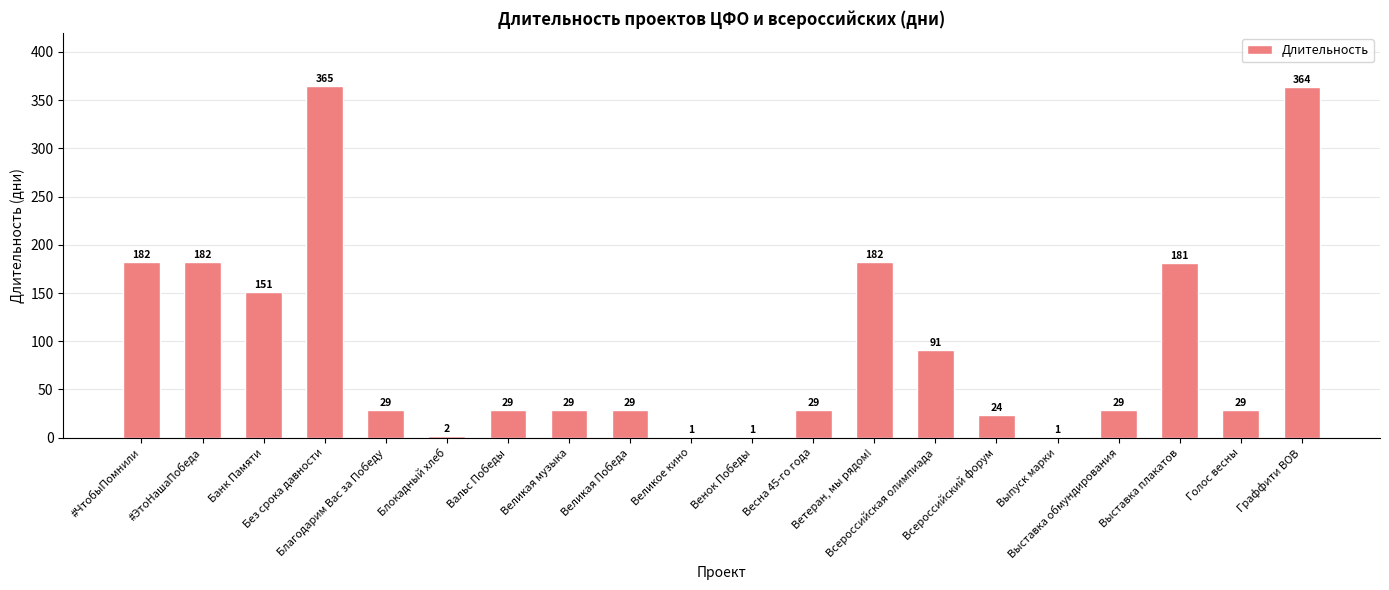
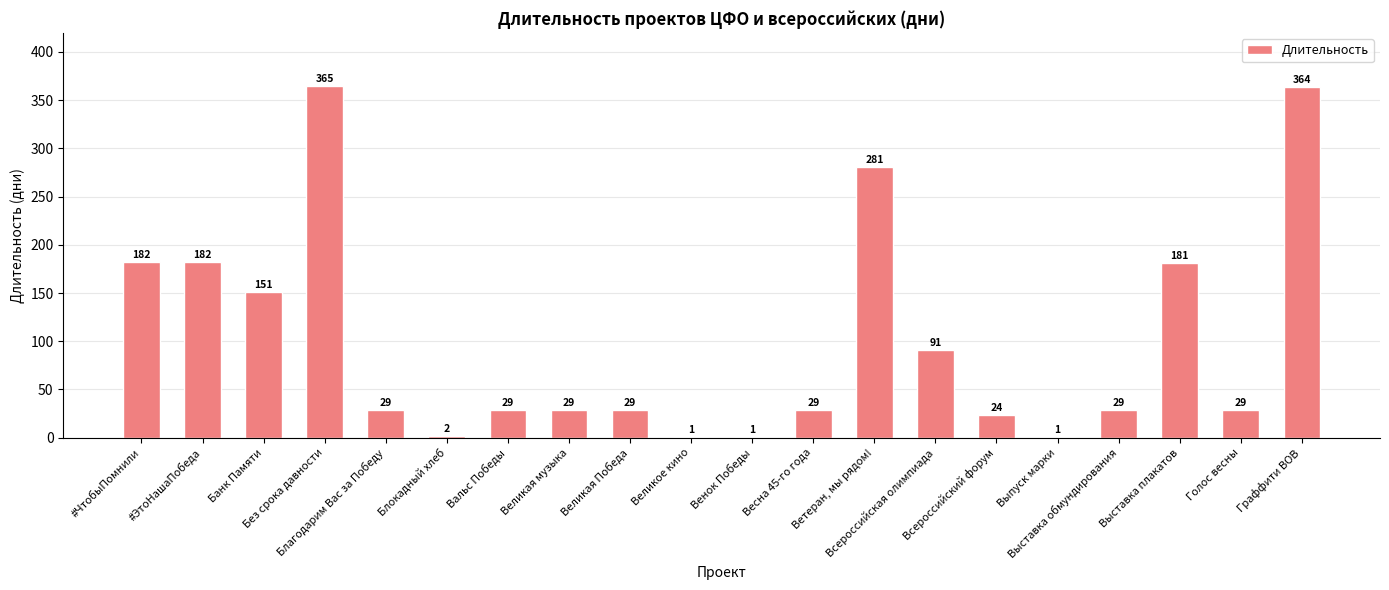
  {
    "#ЧтобыПомнили": 182,
    "#ЭтоНашаПобеда": 182,
    "Банк Памяти": 151,
    "Без срока давности": 365,
    "Благодарим Вас за Победу": 29,
    "Блокадный хлеб": 2,
    "Вальс Победы": 29,
    "Великая музыка": 29,
    "Великая Победа": 29,
    "Великое кино": 1,
    "Венок Победы": 1,
    "Весна 45-го года": 29,
-   "Ветеран, мы рядом!": 182,
+   "Ветеран, мы рядом!": 281,
    "Всероссийская олимпиада": 91,
    "Всероссийский форум": 24,
    "Выпуск марки": 1,
    "Выставка обмундирования": 29,
    "Выставка плакатов": 181,
    "Голос весны": 29,
    "Граффити ВОВ": 364
  }
